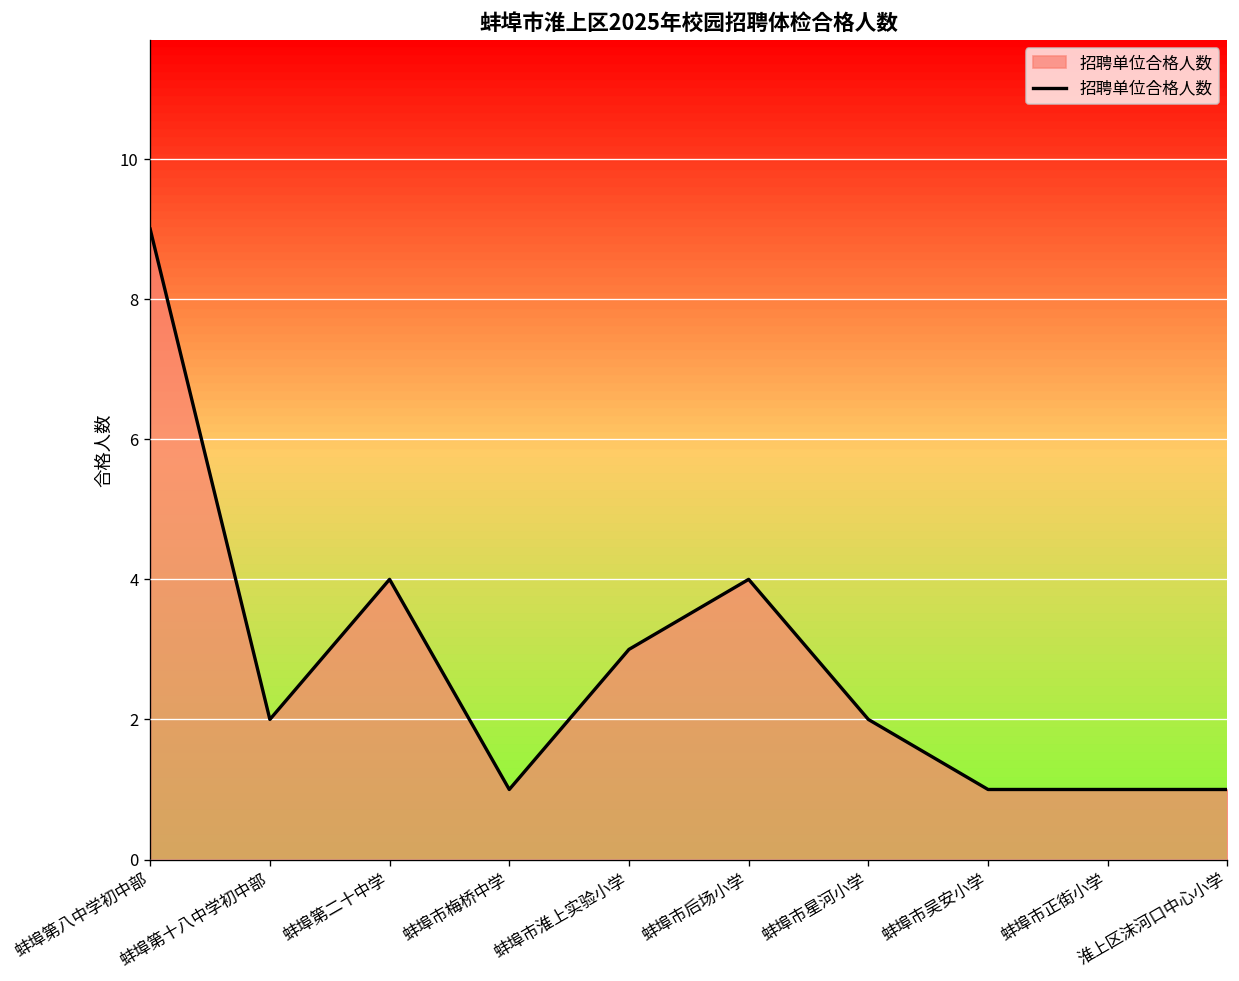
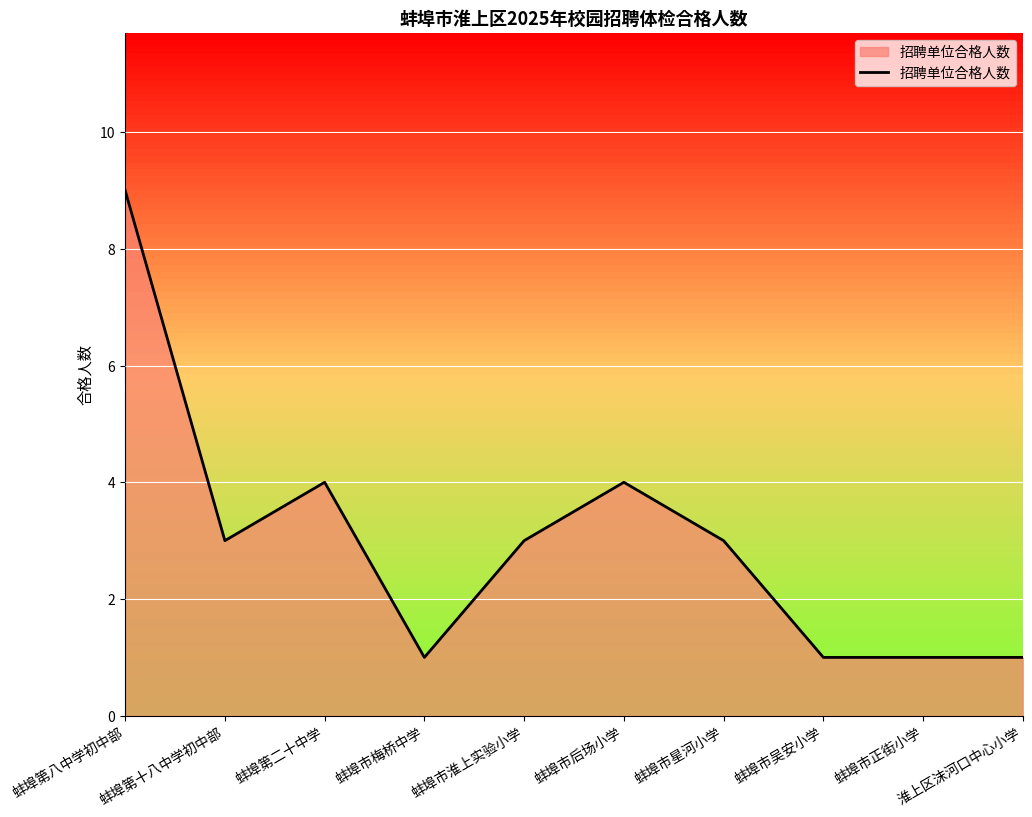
  {
    "蚌埠第八中学初中部": 9,
-   "蚌埠第十八中学初中部": 2,
+   "蚌埠第十八中学初中部": 3,
    "蚌埠第二十中学": 4,
    "蚌埠市梅桥中学": 1,
    "蚌埠市淮上实验小学": 3,
    "蚌埠市后场小学": 4,
-   "蚌埠市星河小学": 2,
+   "蚌埠市星河小学": 3,
    "蚌埠市吴安小学": 1,
    "蚌埠市正街小学": 1,
    "淮上区沫河口中心小学": 1
  }
